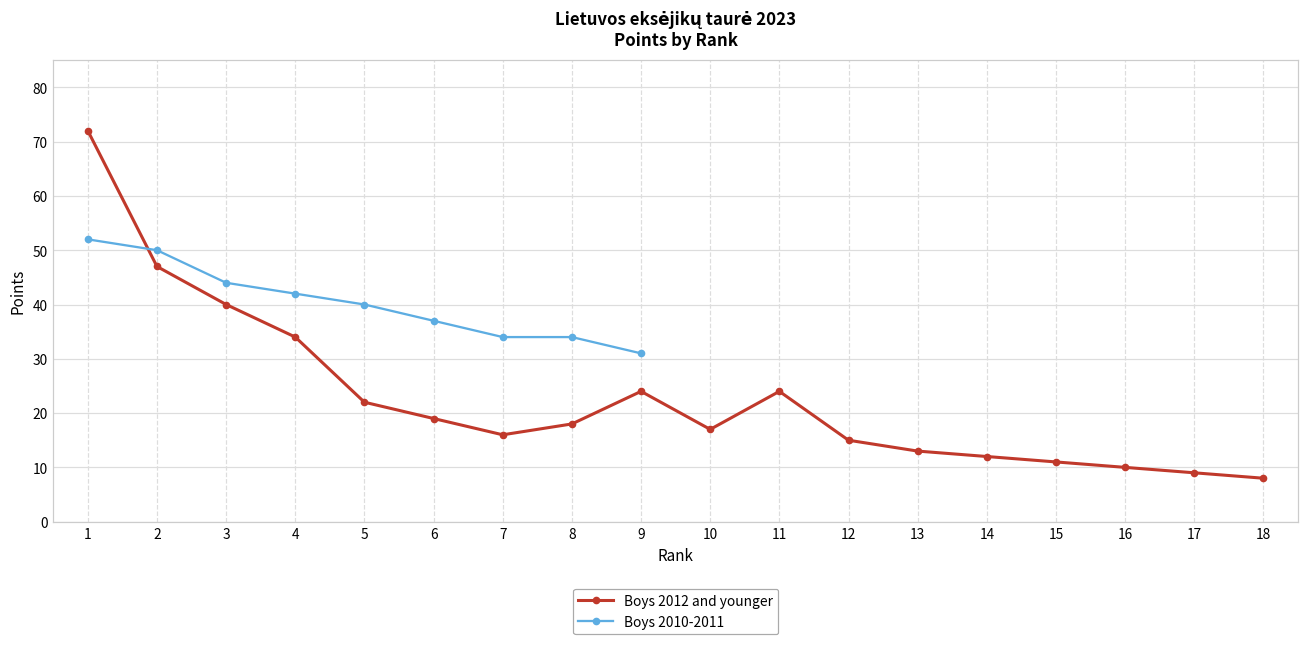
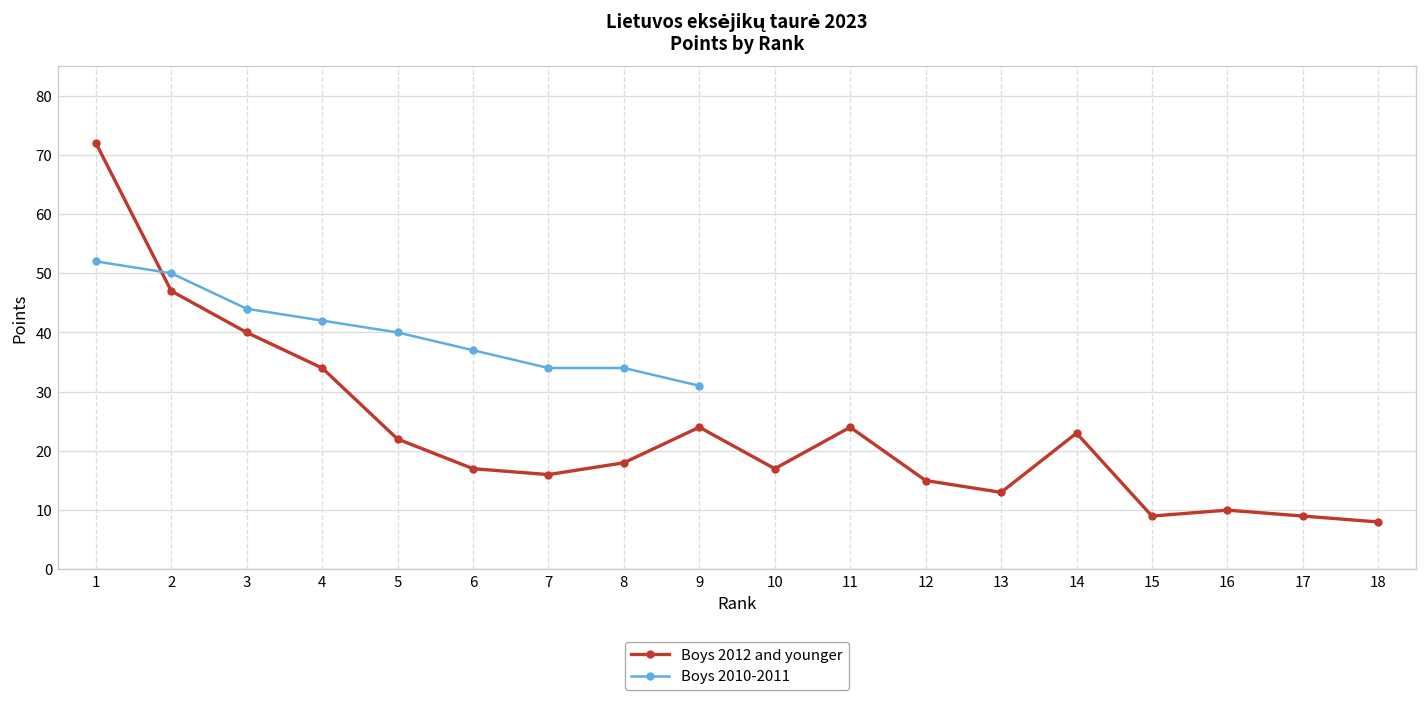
  {
    "Boys 2012 and younger": {
      "1": 72,
      "2": 47,
      "3": 40,
      "4": 34,
      "5": 22,
-     "6": 19,
+     "6": 17,
      "7": 16,
      "8": 18,
      "9": 24,
      "10": 17,
      "11": 24,
      "12": 15,
      "13": 13,
-     "14": 12,
-     "15": 11,
+     "14": 23,
+     "15": 9,
      "16": 10,
      "17": 9,
      "18": 8
    },
    "Boys 2010-2011": {
      "1": 52,
      "2": 50,
      "3": 44,
      "4": 42,
      "5": 40,
      "6": 37,
      "7": 34,
      "8": 34,
      "9": 31
    }
  }
